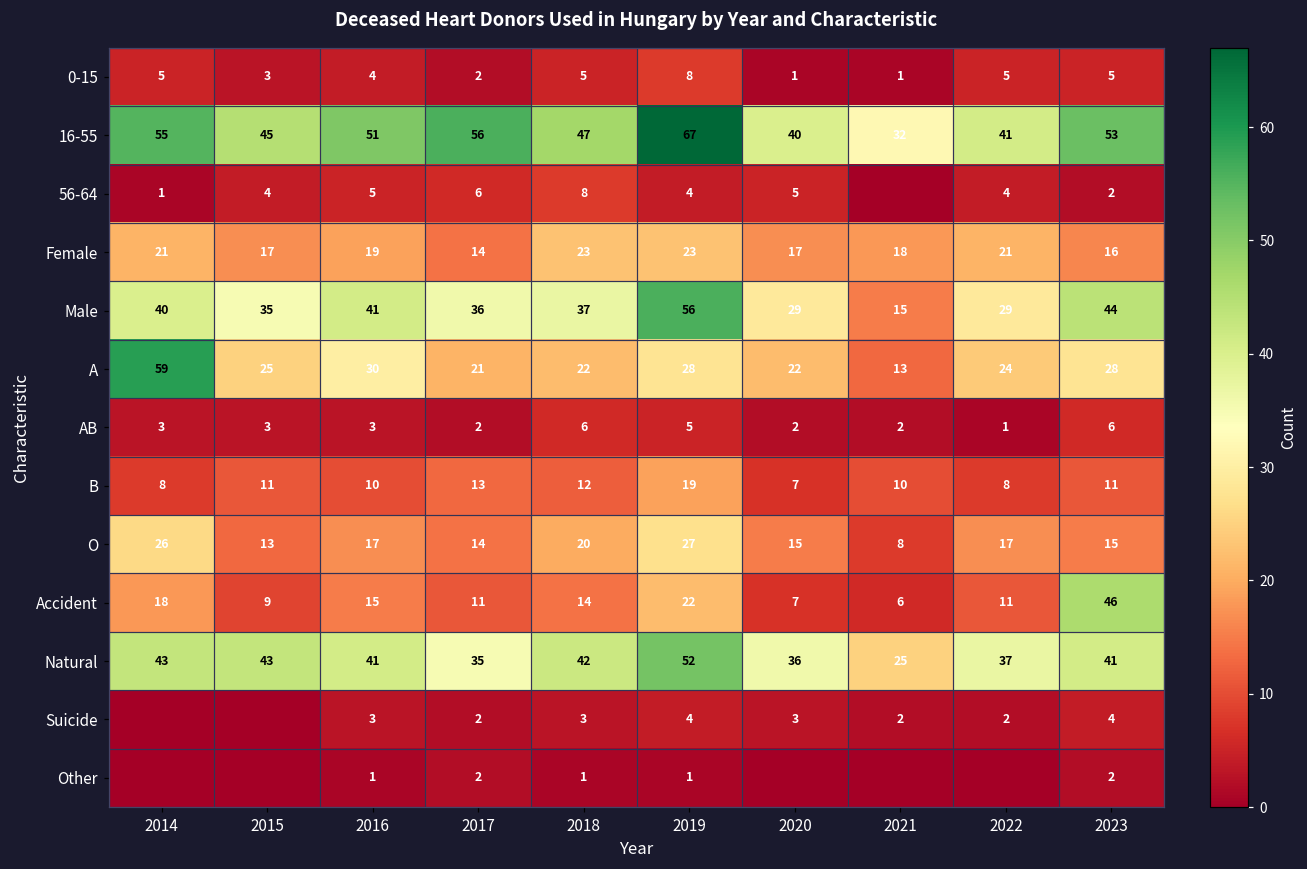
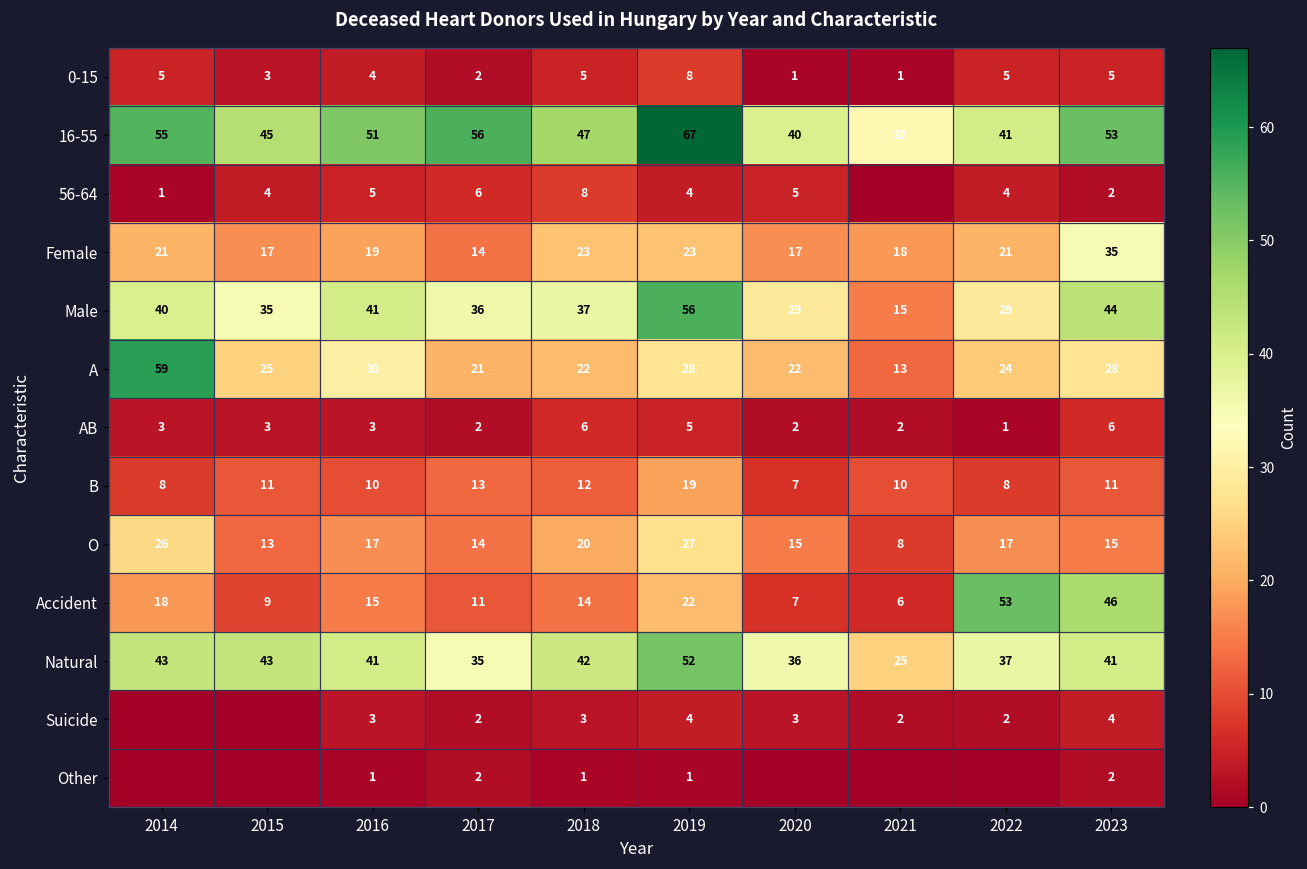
  {
    "0-15": {
      "2014": 5,
      "2015": 3,
      "2016": 4,
      "2017": 2,
      "2018": 5,
      "2019": 8,
      "2020": 1,
      "2021": 1,
      "2022": 5,
      "2023": 5
    },
    "16-55": {
      "2014": 55,
      "2015": 45,
      "2016": 51,
      "2017": 56,
      "2018": 47,
      "2019": 67,
      "2020": 40,
      "2021": 32,
      "2022": 41,
      "2023": 53
    },
    "56-64": {
      "2014": 1,
      "2015": 4,
      "2016": 5,
      "2017": 6,
      "2018": 8,
      "2019": 4,
      "2020": 5,
      "2022": 4,
      "2023": 2
    },
    "Female": {
      "2014": 21,
      "2015": 17,
      "2016": 19,
      "2017": 14,
      "2018": 23,
      "2019": 23,
      "2020": 17,
      "2021": 18,
      "2022": 21,
-     "2023": 16
+     "2023": 35
    },
    "Male": {
      "2014": 40,
      "2015": 35,
      "2016": 41,
      "2017": 36,
      "2018": 37,
      "2019": 56,
      "2020": 29,
      "2021": 15,
      "2022": 29,
      "2023": 44
    },
    "A": {
      "2014": 59,
      "2015": 25,
      "2016": 30,
      "2017": 21,
      "2018": 22,
      "2019": 28,
      "2020": 22,
      "2021": 13,
      "2022": 24,
      "2023": 28
    },
    "AB": {
      "2014": 3,
      "2015": 3,
      "2016": 3,
      "2017": 2,
      "2018": 6,
      "2019": 5,
      "2020": 2,
      "2021": 2,
      "2022": 1,
      "2023": 6
    },
    "B": {
      "2014": 8,
      "2015": 11,
      "2016": 10,
      "2017": 13,
      "2018": 12,
      "2019": 19,
      "2020": 7,
      "2021": 10,
      "2022": 8,
      "2023": 11
    },
    "O": {
      "2014": 26,
      "2015": 13,
      "2016": 17,
      "2017": 14,
      "2018": 20,
      "2019": 27,
      "2020": 15,
      "2021": 8,
      "2022": 17,
      "2023": 15
    },
    "Accident": {
      "2014": 18,
      "2015": 9,
      "2016": 15,
      "2017": 11,
      "2018": 14,
      "2019": 22,
      "2020": 7,
      "2021": 6,
-     "2022": 11,
+     "2022": 53,
      "2023": 46
    },
    "Natural": {
      "2014": 43,
      "2015": 43,
      "2016": 41,
      "2017": 35,
      "2018": 42,
      "2019": 52,
      "2020": 36,
      "2021": 25,
      "2022": 37,
      "2023": 41
    },
    "Suicide": {
      "2016": 3,
      "2017": 2,
      "2018": 3,
      "2019": 4,
      "2020": 3,
      "2021": 2,
      "2022": 2,
      "2023": 4
    },
    "Other": {
      "2016": 1,
      "2017": 2,
      "2018": 1,
      "2019": 1,
      "2023": 2
    }
  }
